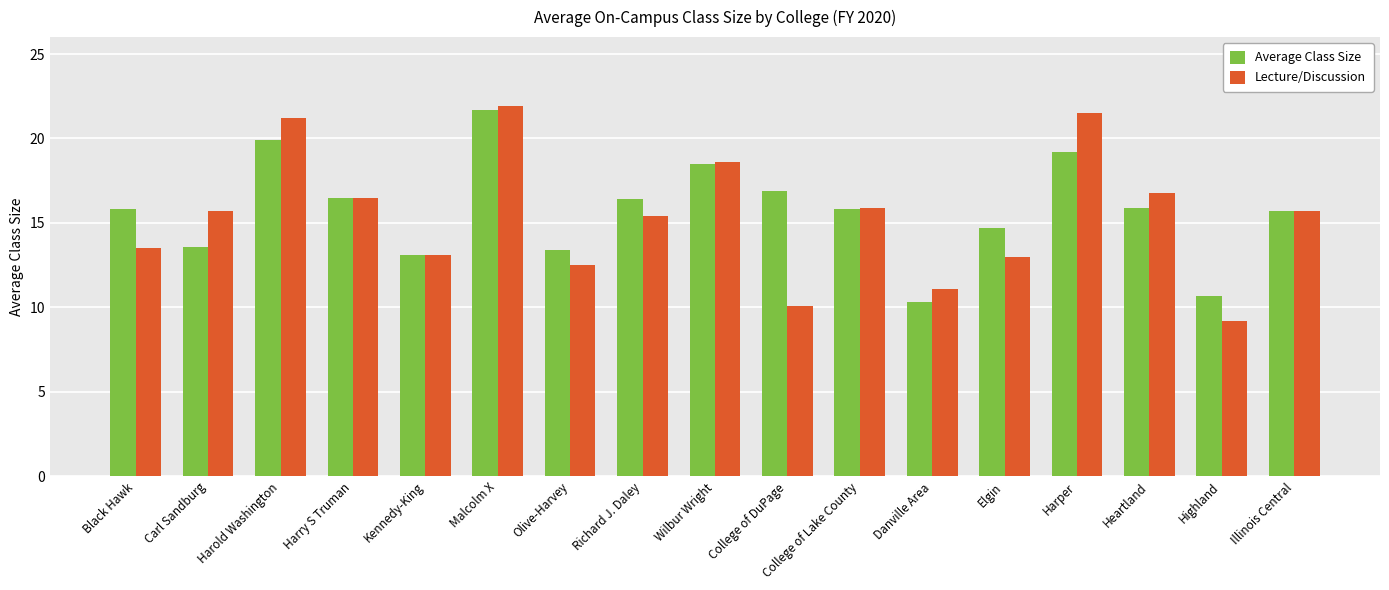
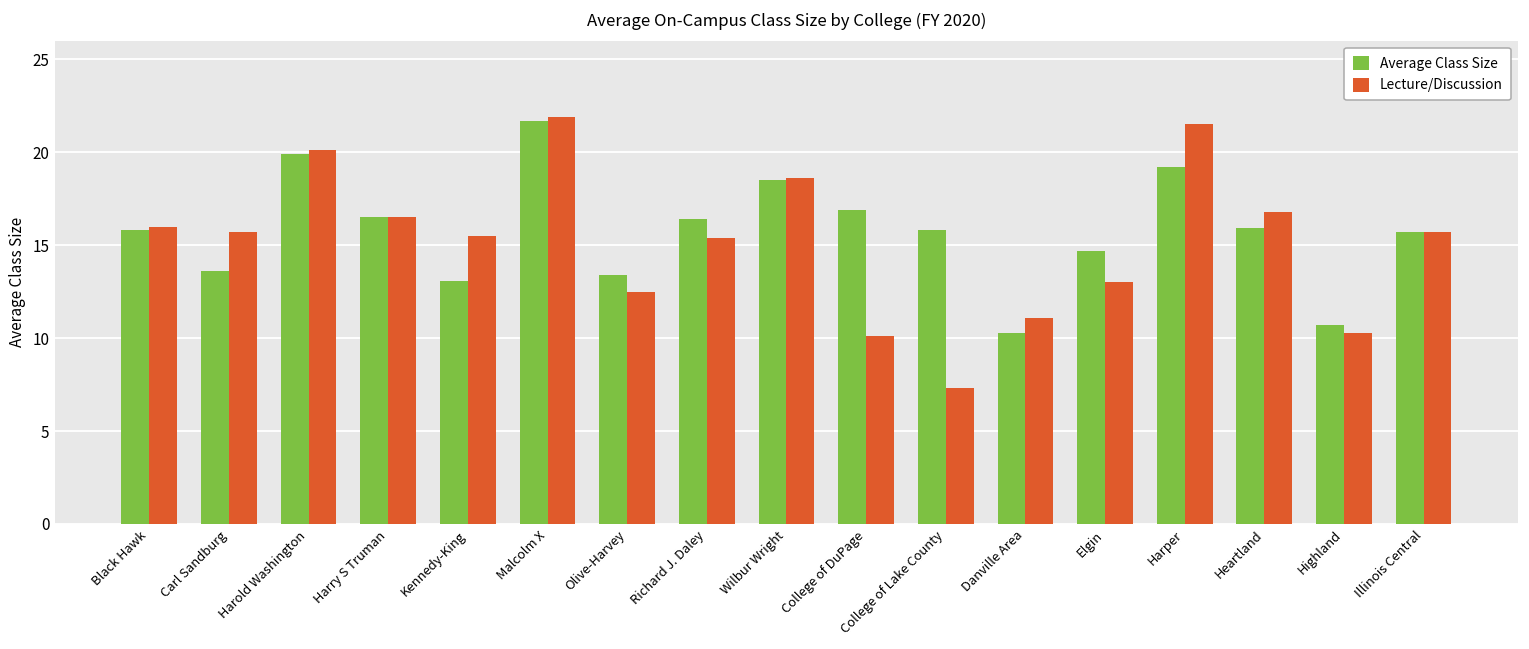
  {
    "Average Class Size": {
      "Black Hawk": 15.8,
      "Carl Sandburg": 13.6,
      "Harold Washington": 19.9,
      "Harry S Truman": 16.5,
      "Kennedy-King": 13.1,
      "Malcolm X": 21.7,
      "Olive-Harvey": 13.4,
      "Richard J. Daley": 16.4,
      "Wilbur Wright": 18.5,
      "College of DuPage": 16.9,
      "College of Lake County": 15.8,
      "Danville Area": 10.3,
      "Elgin": 14.7,
      "Harper": 19.2,
      "Heartland": 15.9,
      "Highland": 10.7,
      "Illinois Central": 15.7
    },
    "Lecture/Discussion": {
-     "Black Hawk": 13.5,
+     "Black Hawk": 16.0,
      "Carl Sandburg": 15.7,
-     "Harold Washington": 21.2,
+     "Harold Washington": 20.1,
      "Harry S Truman": 16.5,
-     "Kennedy-King": 13.1,
+     "Kennedy-King": 15.5,
      "Malcolm X": 21.9,
      "Olive-Harvey": 12.5,
      "Richard J. Daley": 15.4,
      "Wilbur Wright": 18.6,
      "College of DuPage": 10.1,
-     "College of Lake County": 15.9,
+     "College of Lake County": 7.3,
      "Danville Area": 11.1,
      "Elgin": 13.0,
      "Harper": 21.5,
      "Heartland": 16.8,
-     "Highland": 9.2,
+     "Highland": 10.3,
      "Illinois Central": 15.7
    }
  }
